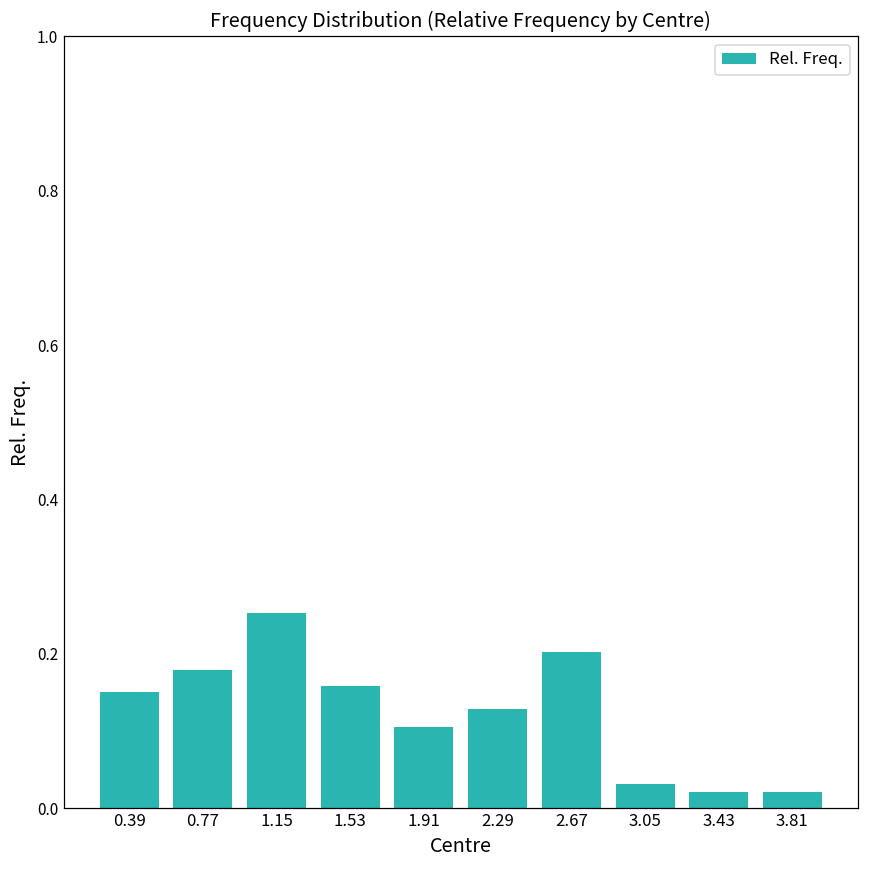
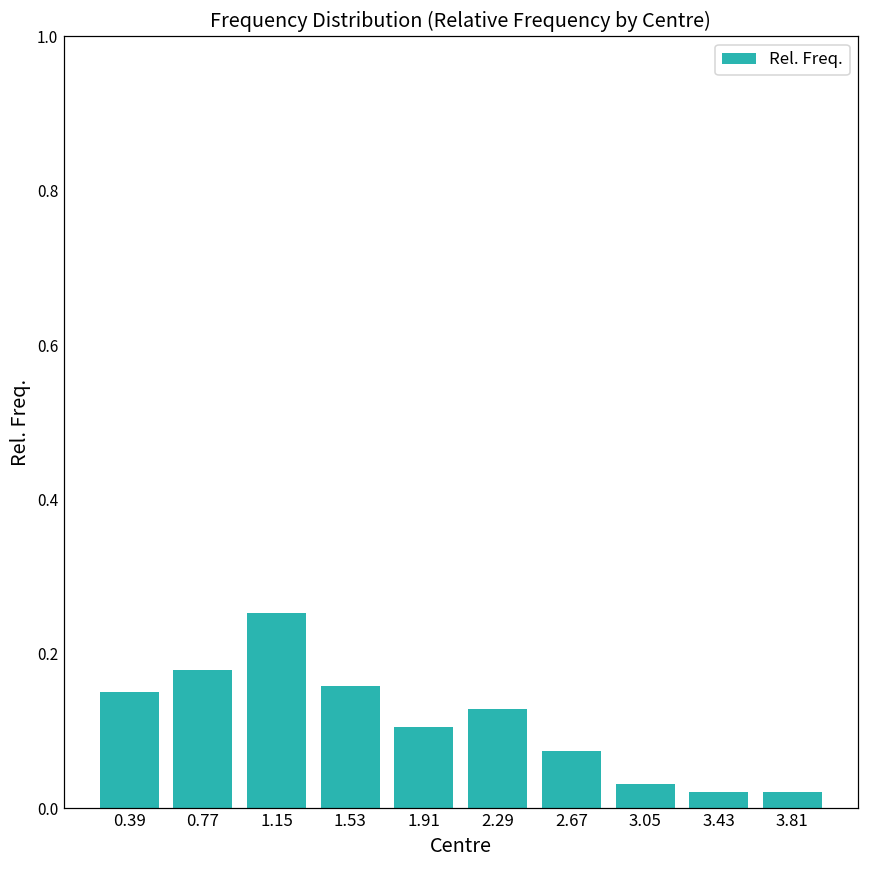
  {
    "0.39": 0.15,
    "0.77": 0.18,
    "1.15": 0.25,
    "1.53": 0.16,
    "1.91": 0.11,
    "2.29": 0.13,
-   "2.67": 0.20,
+   "2.67": 0.07,
    "3.05": 0.03,
    "3.43": 0.02,
    "3.81": 0.02
  }
